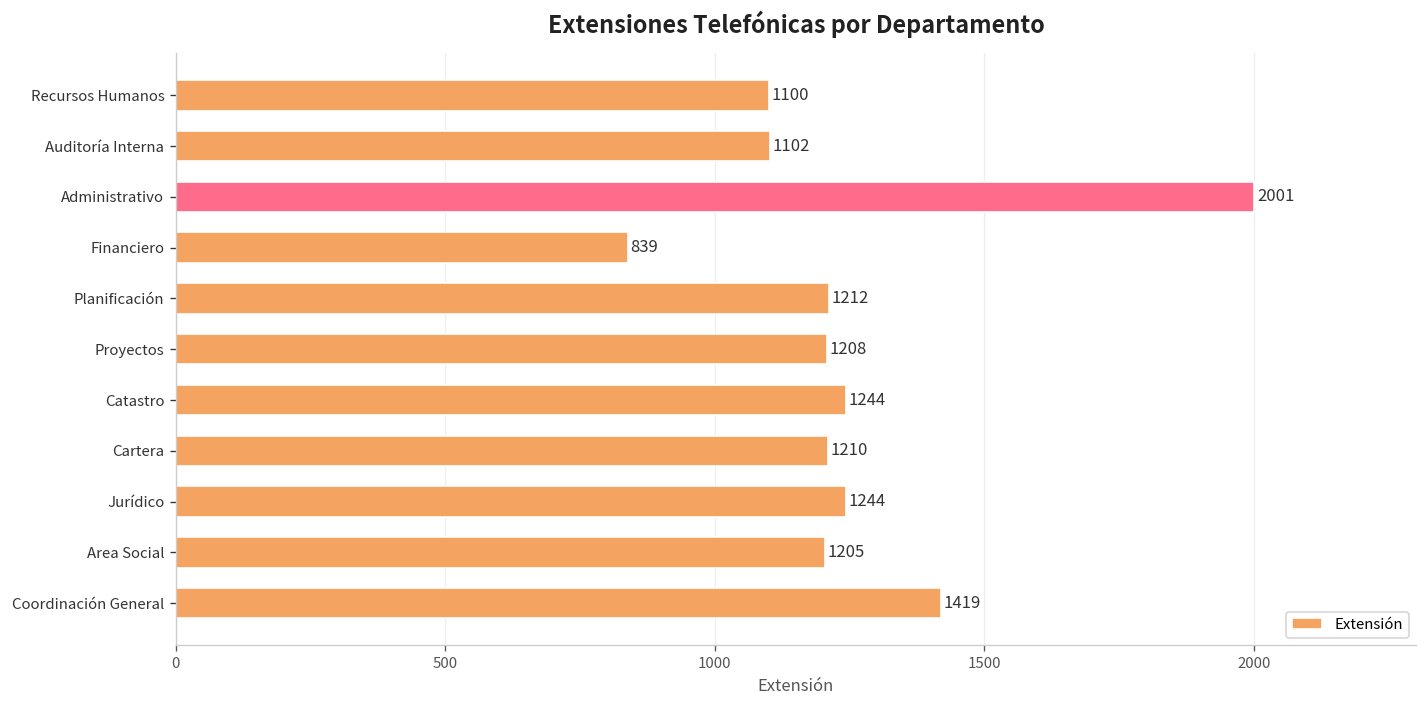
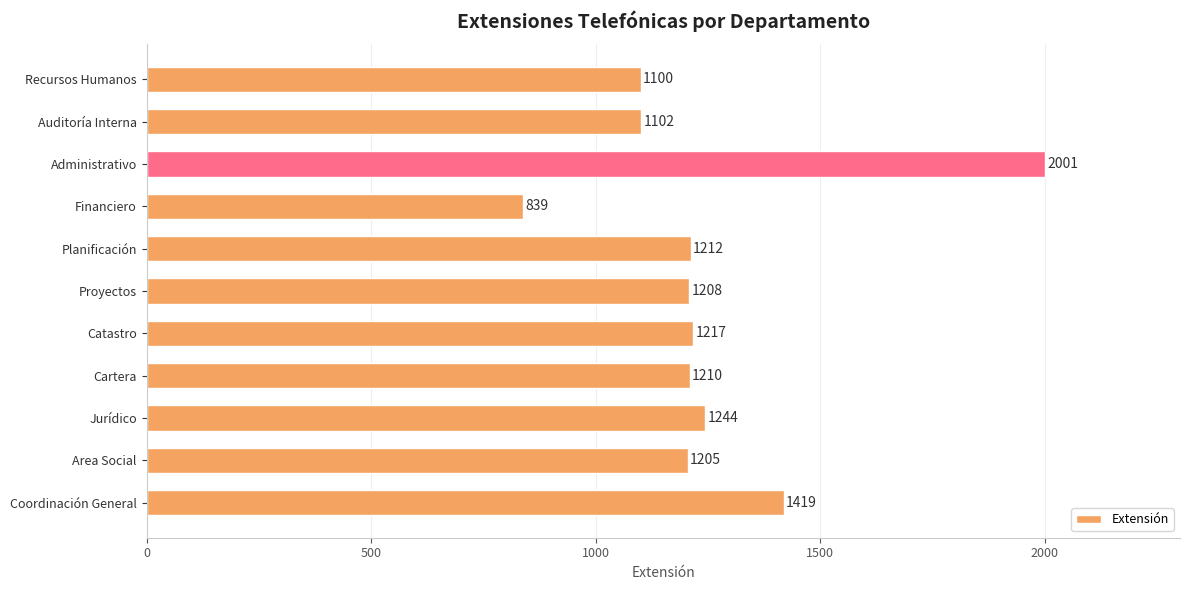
  {
    "Recursos Humanos": 1100,
    "Auditoría Interna": 1102,
    "Administrativo": 2001,
    "Financiero": 839,
    "Planificación": 1212,
    "Proyectos": 1208,
-   "Catastro": 1244,
+   "Catastro": 1217,
    "Cartera": 1210,
    "Jurídico": 1244,
    "Area Social": 1205,
    "Coordinación General": 1419
  }
